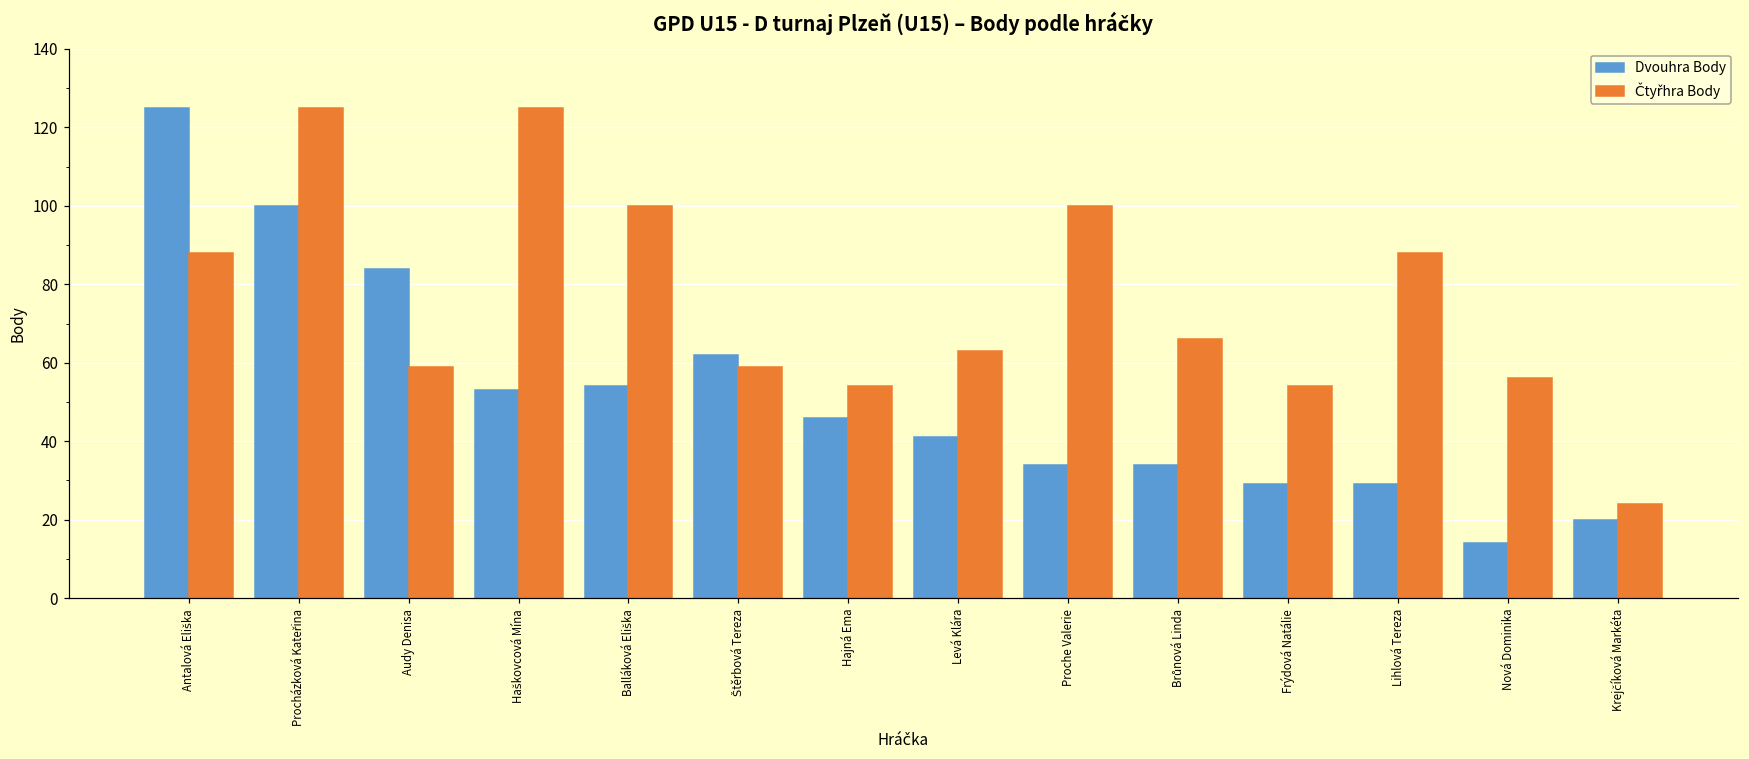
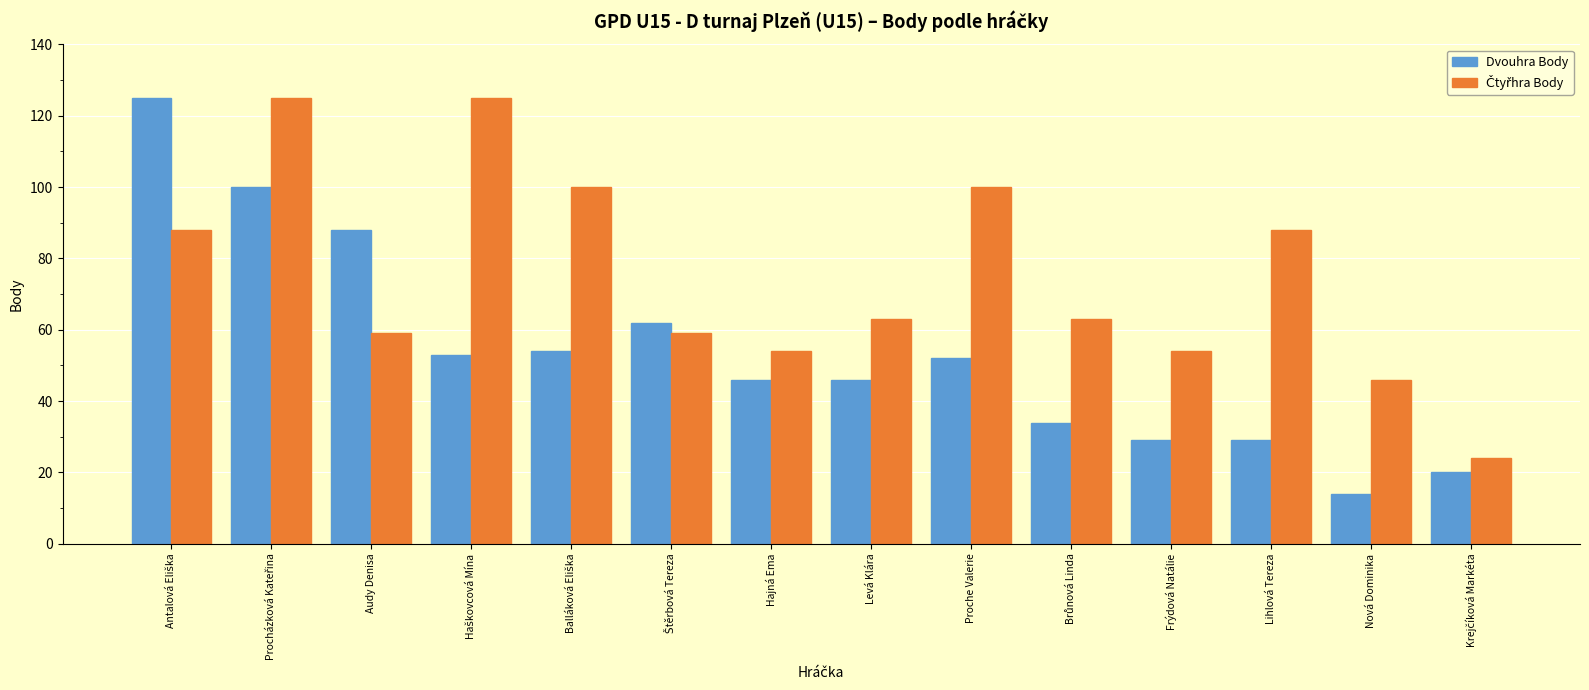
  {
    "Dvouhra Body": {
      "Antalová Eliška": 125,
      "Procházková Kateřina": 100,
-     "Audy Denisa": 84,
+     "Audy Denisa": 88,
      "Haškovcová Mína": 53,
      "Balláková Eliška": 54,
      "Štěrbová Tereza": 62,
      "Hajná Ema": 46,
-     "Levá Klára": 41,
-     "Proche Valerie": 34,
+     "Levá Klára": 46,
+     "Proche Valerie": 52,
      "Brůnová Linda": 34,
      "Frýdová Natálie": 29,
      "Lihlová Tereza": 29,
      "Nová Dominika": 14,
      "Krejčíková Markéta": 20
    },
    "Čtyřhra Body": {
      "Antalová Eliška": 88,
      "Procházková Kateřina": 125,
      "Audy Denisa": 59,
      "Haškovcová Mína": 125,
      "Balláková Eliška": 100,
      "Štěrbová Tereza": 59,
      "Hajná Ema": 54,
      "Levá Klára": 63,
      "Proche Valerie": 100,
-     "Brůnová Linda": 66,
+     "Brůnová Linda": 63,
      "Frýdová Natálie": 54,
      "Lihlová Tereza": 88,
-     "Nová Dominika": 56,
+     "Nová Dominika": 46,
      "Krejčíková Markéta": 24
    }
  }
